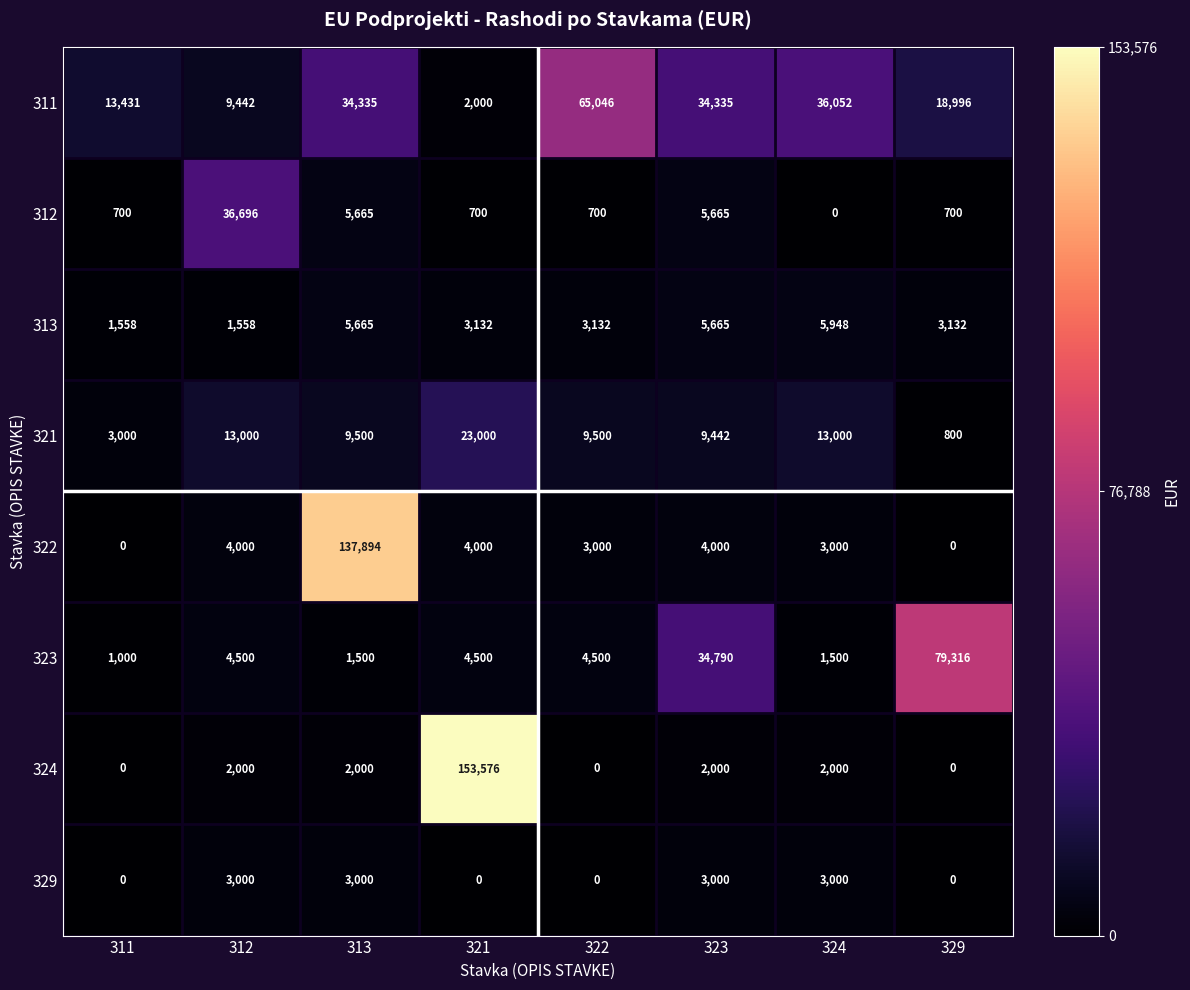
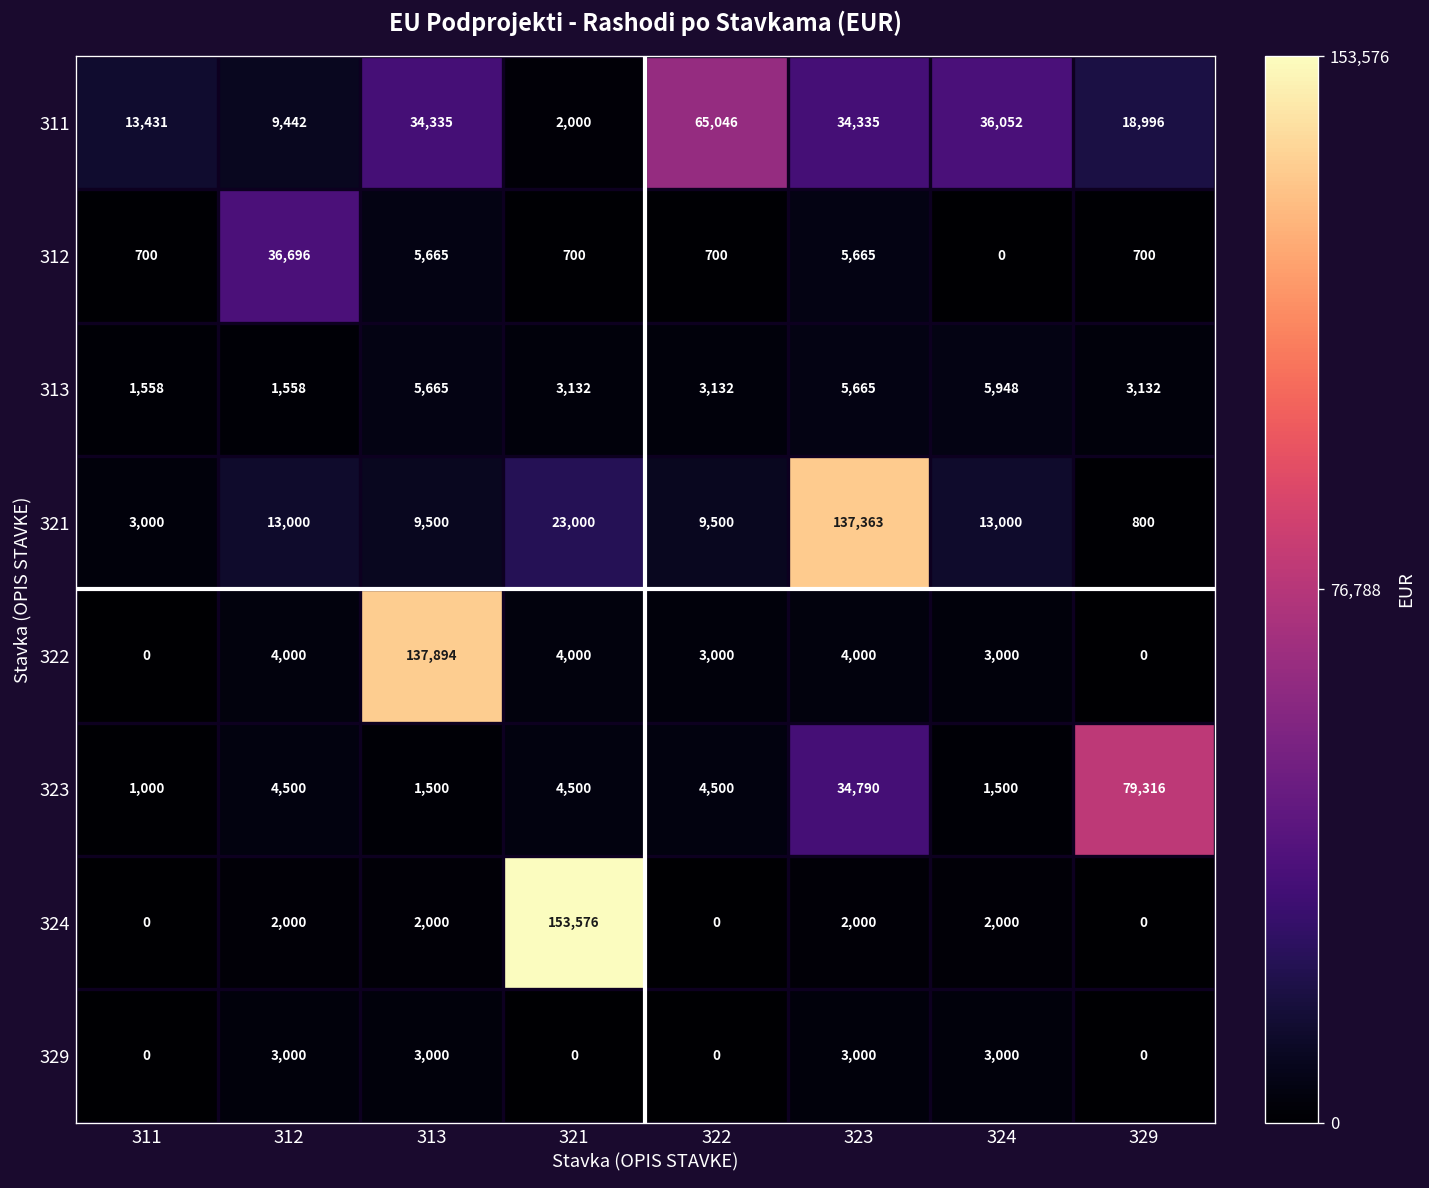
  {
    "311": {
      "311": "13,431",
      "312": "9,442",
      "313": "34,335",
      "321": "2,000",
      "322": "65,046",
      "323": "34,335",
      "324": "36,052",
      "329": "18,996"
    },
    "312": {
      "311": "700",
      "312": "36,696",
      "313": "5,665",
      "321": "700",
      "322": "700",
      "323": "5,665",
      "324": "0",
      "329": "700"
    },
    "313": {
      "311": "1,558",
      "312": "1,558",
      "313": "5,665",
      "321": "3,132",
      "322": "3,132",
      "323": "5,665",
      "324": "5,948",
      "329": "3,132"
    },
    "321": {
      "311": "3,000",
      "312": "13,000",
      "313": "9,500",
      "321": "23,000",
      "322": "9,500",
-     "323": "9,442",
+     "323": "137,363",
      "324": "13,000",
      "329": "800"
    },
    "322": {
      "311": "0",
      "312": "4,000",
      "313": "137,894",
      "321": "4,000",
      "322": "3,000",
      "323": "4,000",
      "324": "3,000",
      "329": "0"
    },
    "323": {
      "311": "1,000",
      "312": "4,500",
      "313": "1,500",
      "321": "4,500",
      "322": "4,500",
      "323": "34,790",
      "324": "1,500",
      "329": "79,316"
    },
    "324": {
      "311": "0",
      "312": "2,000",
      "313": "2,000",
      "321": "153,576",
      "322": "0",
      "323": "2,000",
      "324": "2,000",
      "329": "0"
    },
    "329": {
      "311": "0",
      "312": "3,000",
      "313": "3,000",
      "321": "0",
      "322": "0",
      "323": "3,000",
      "324": "3,000",
      "329": "0"
    }
  }
